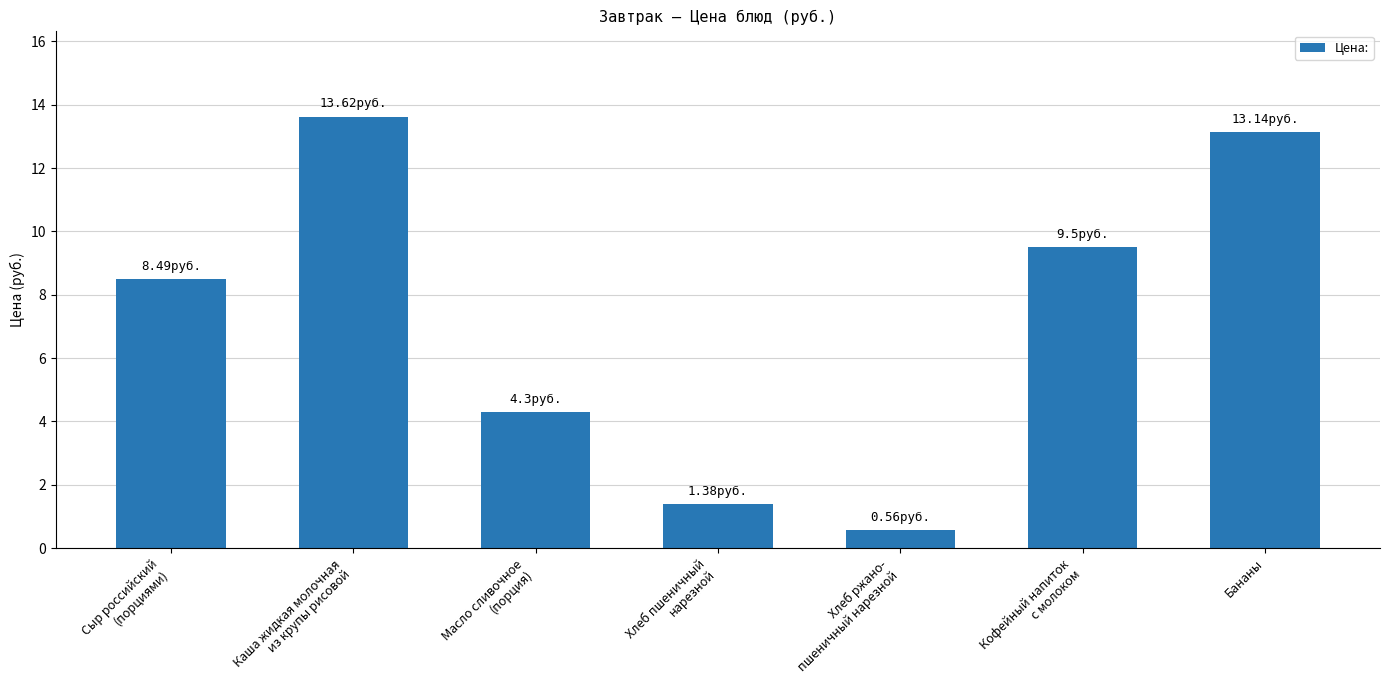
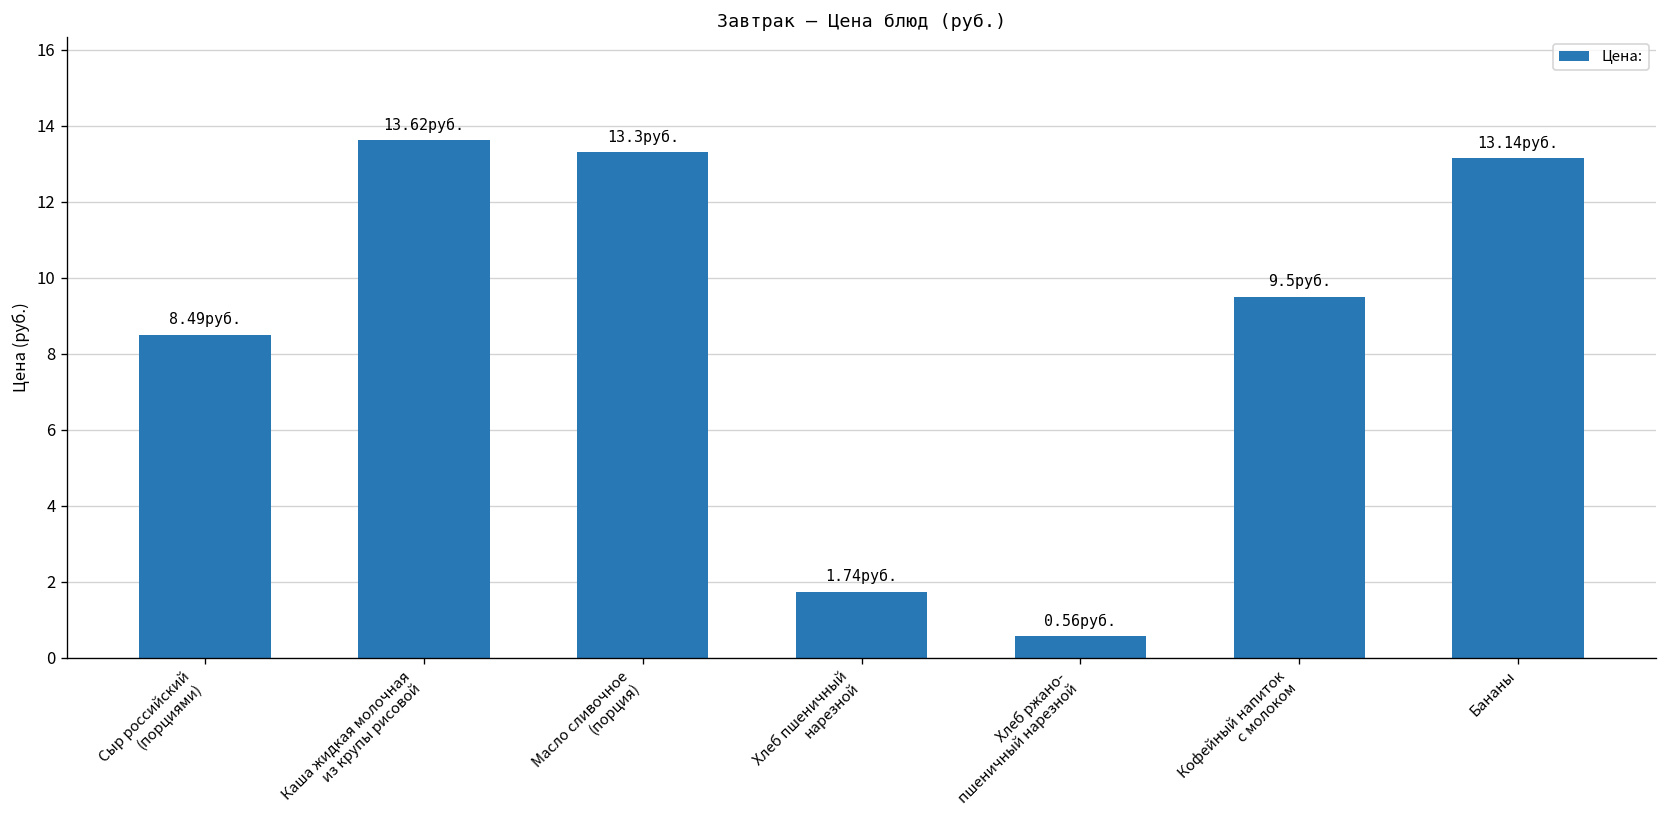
  {
    "Сыр российский (порциями)": 8.49,
    "Каша жидкая молочная из крупы рисовой": 13.62,
-   "Масло сливочное (порция)": 4.3,
-   "Хлеб пшеничный нарезной": 1.38,
+   "Масло сливочное (порция)": 13.3,
+   "Хлеб пшеничный нарезной": 1.74,
    "Хлеб ржано- пшеничный нарезной": 0.56,
    "Кофейный напиток с молоком": 9.5,
    "Бананы": 13.14
  }
